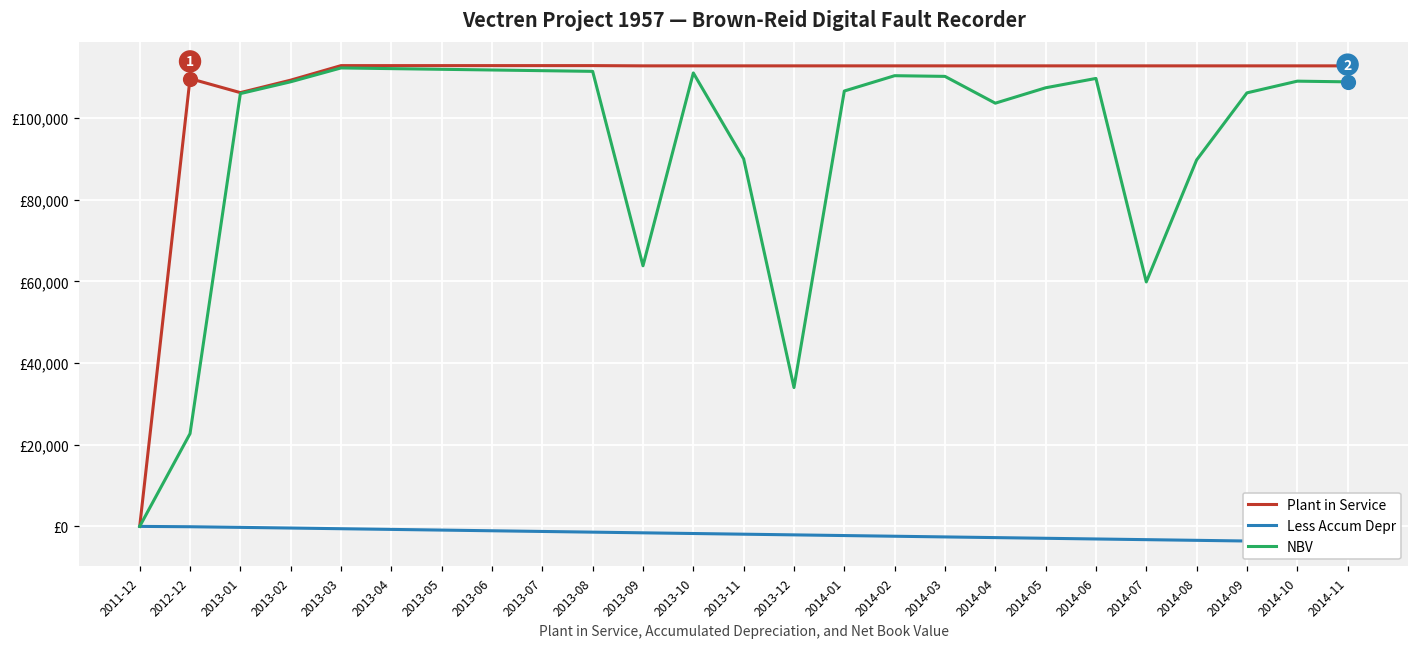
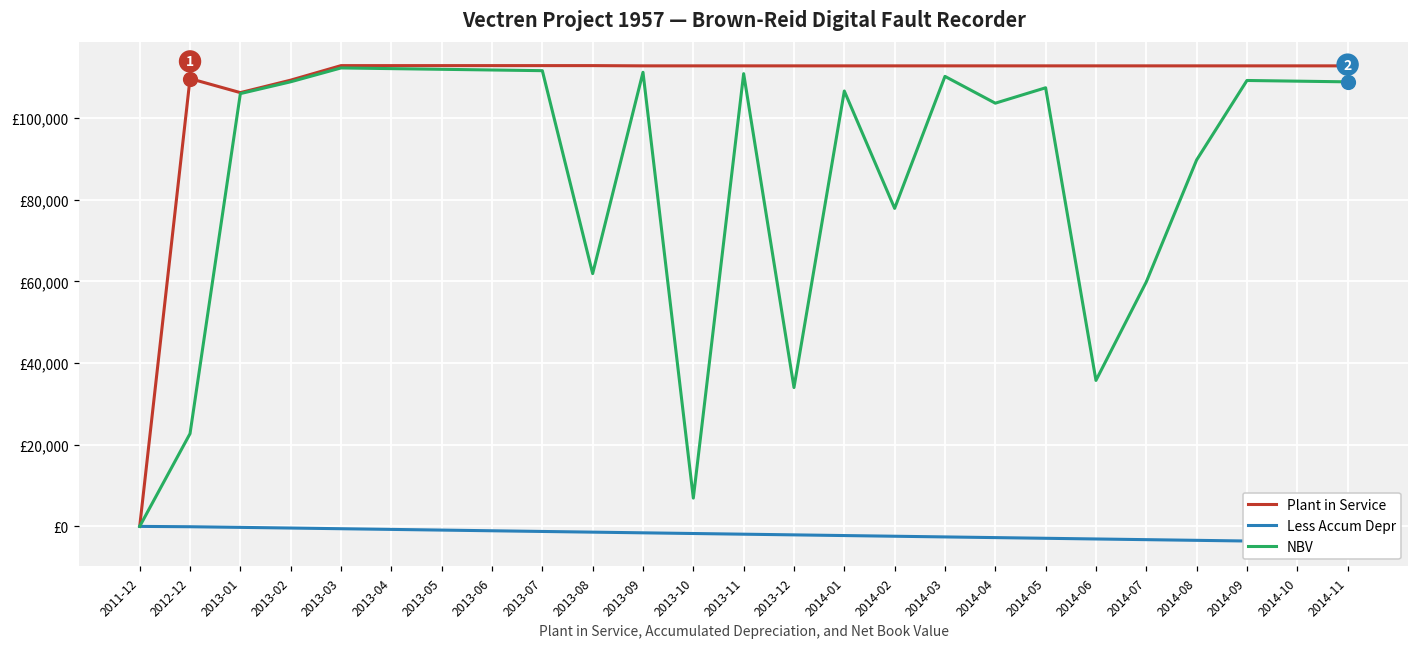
  {
    "NBV": {
      "2012-12": "£23,000",
      "2013-04": "£112,000",
      "2013-05": "£112,000",
      "2013-06": "£112,000",
      "2013-07": "£112,000",
-     "2013-08": "£111,000",
-     "2013-09": "£64,000",
-     "2013-10": "£111,000",
-     "2013-11": "£90,000",
+     "2013-08": "£62,000",
+     "2013-09": "£111,000",
+     "2013-10": "£7,000",
+     "2013-11": "£111,000",
      "2013-12": "£34,000",
      "2014-01": "£107,000",
-     "2014-02": "£110,000",
+     "2014-02": "£78,000",
      "2014-03": "£110,000",
      "2014-04": "£104,000",
      "2014-05": "£107,000",
-     "2014-06": "£110,000",
+     "2014-06": "£36,000",
      "2014-07": "£60,000",
      "2014-08": "£90,000",
-     "2014-09": "£106,000",
+     "2014-09": "£109,000",
      "2014-10": "£109,000"
    }
  }
